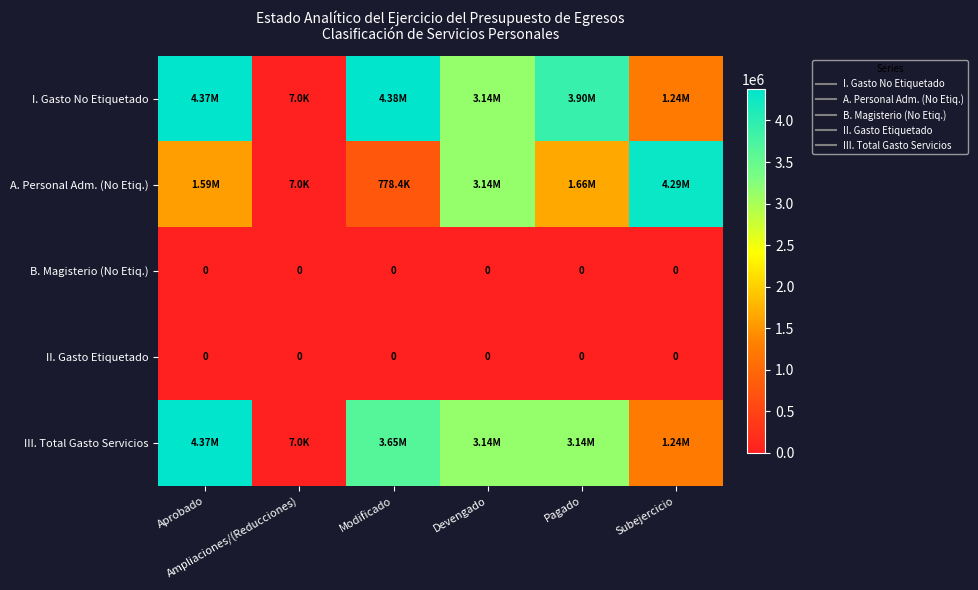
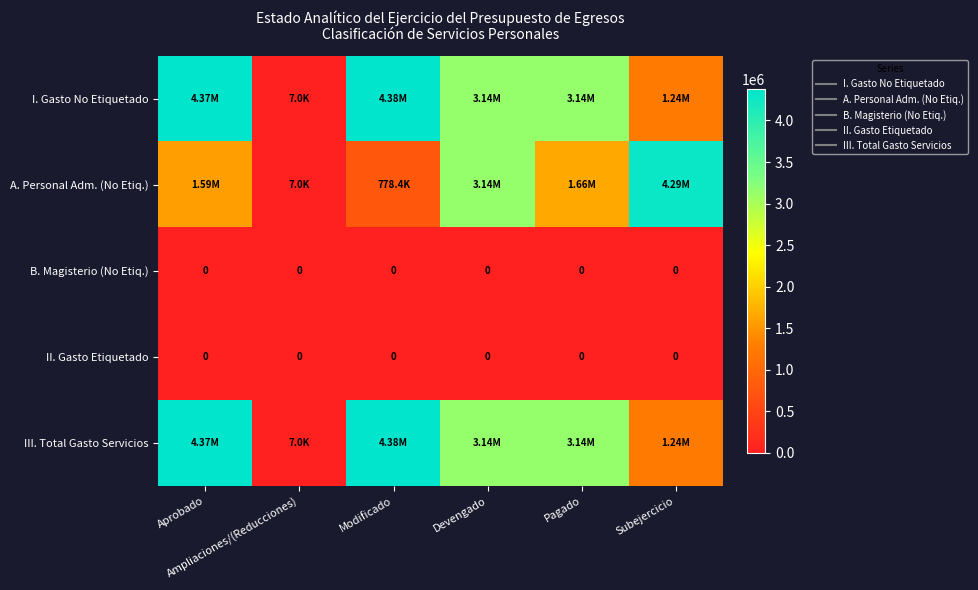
  {
    "I. Gasto No Etiquetado": {
      "Aprobado": "4.37M",
      "Ampliaciones/(Reducciones)": "7.0K",
      "Modificado": "4.38M",
      "Devengado": "3.14M",
-     "Pagado": "3.90M",
+     "Pagado": "3.14M",
      "Subejercicio": "1.24M"
    },
    "A. Personal Adm. (No Etiq.)": {
      "Aprobado": "1.59M",
      "Ampliaciones/(Reducciones)": "7.0K",
      "Modificado": "778.4K",
      "Devengado": "3.14M",
      "Pagado": "1.66M",
      "Subejercicio": "4.29M"
    },
    "B. Magisterio (No Etiq.)": {
      "Aprobado": "0",
      "Ampliaciones/(Reducciones)": "0",
      "Modificado": "0",
      "Devengado": "0",
      "Pagado": "0",
      "Subejercicio": "0"
    },
    "II. Gasto Etiquetado": {
      "Aprobado": "0",
      "Ampliaciones/(Reducciones)": "0",
      "Modificado": "0",
      "Devengado": "0",
      "Pagado": "0",
      "Subejercicio": "0"
    },
    "III. Total Gasto Servicios": {
      "Aprobado": "4.37M",
      "Ampliaciones/(Reducciones)": "7.0K",
-     "Modificado": "3.65M",
+     "Modificado": "4.38M",
      "Devengado": "3.14M",
      "Pagado": "3.14M",
      "Subejercicio": "1.24M"
    }
  }
